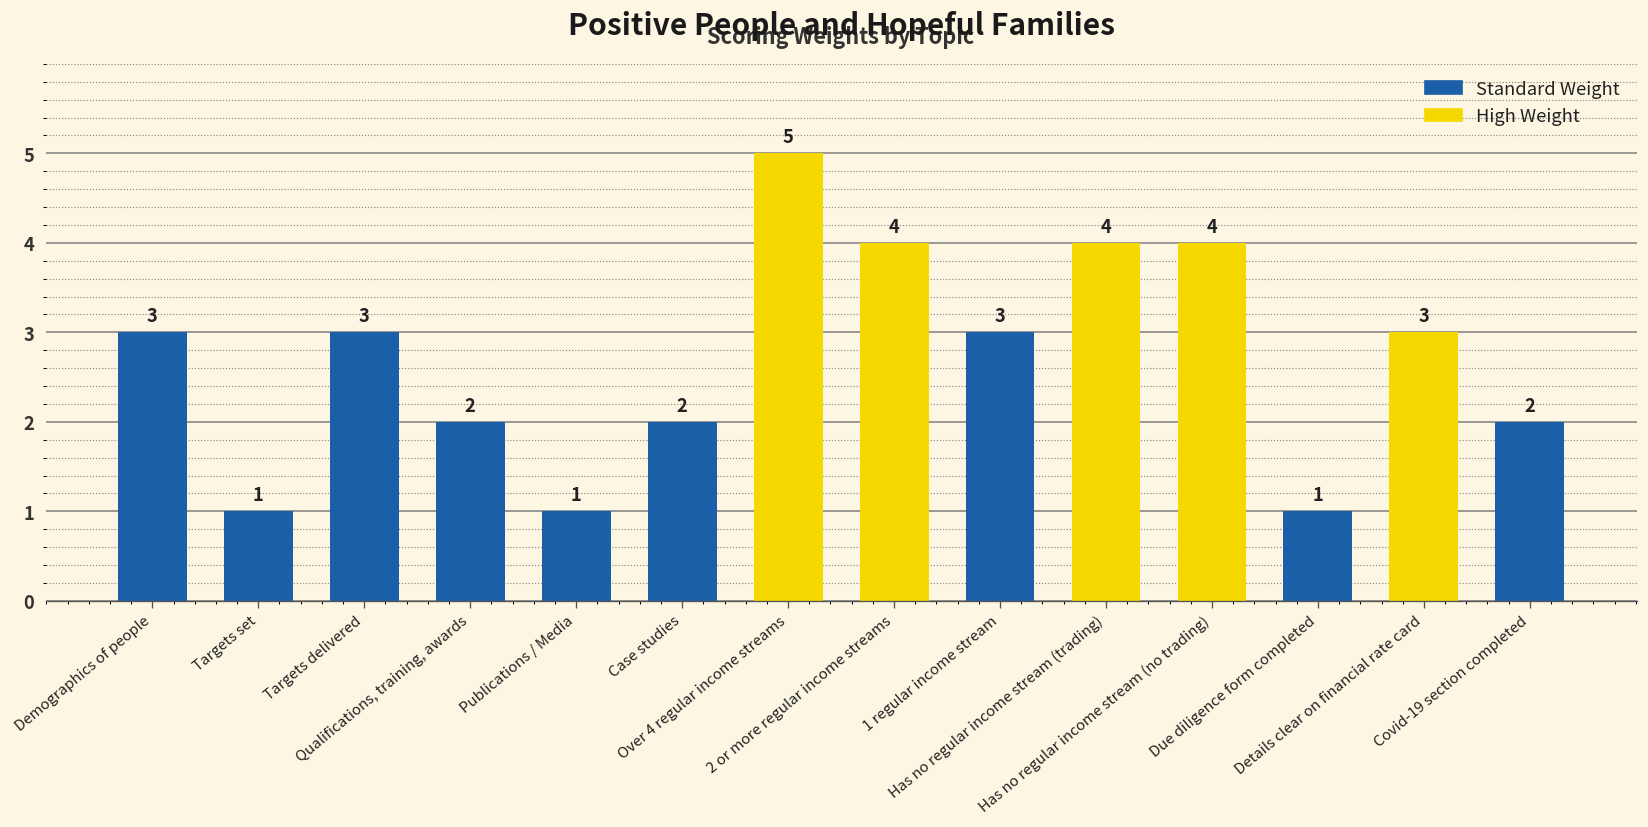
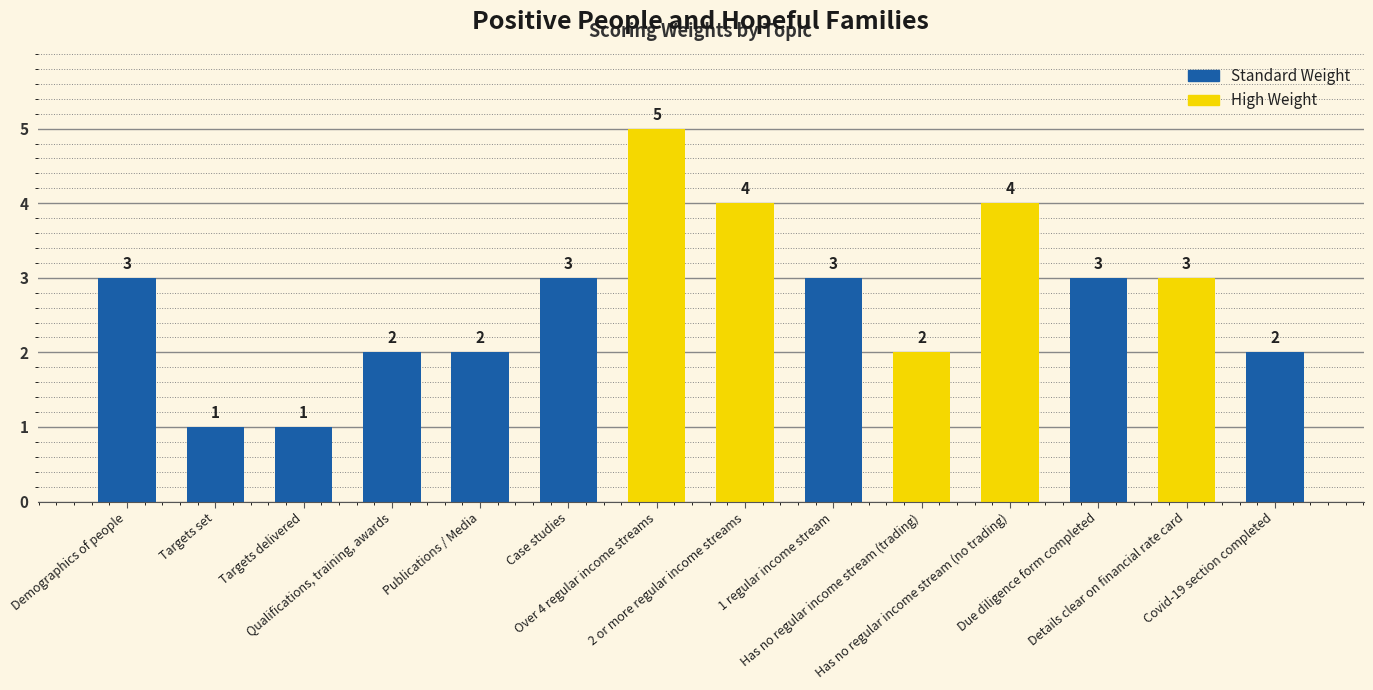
  {
    "Demographics of people": 3,
    "Targets set": 1,
-   "Targets delivered": 3,
+   "Targets delivered": 1,
    "Qualifications, training, awards": 2,
-   "Publications / Media": 1,
-   "Case studies": 2,
+   "Publications / Media": 2,
+   "Case studies": 3,
    "Over 4 regular income streams": 5,
    "2 or more regular income streams": 4,
    "1 regular income stream": 3,
-   "Has no regular income stream (trading)": 4,
+   "Has no regular income stream (trading)": 2,
    "Has no regular income stream (no trading)": 4,
-   "Due diligence form completed": 1,
+   "Due diligence form completed": 3,
    "Details clear on financial rate card": 3,
    "Covid-19 section completed": 2
  }
